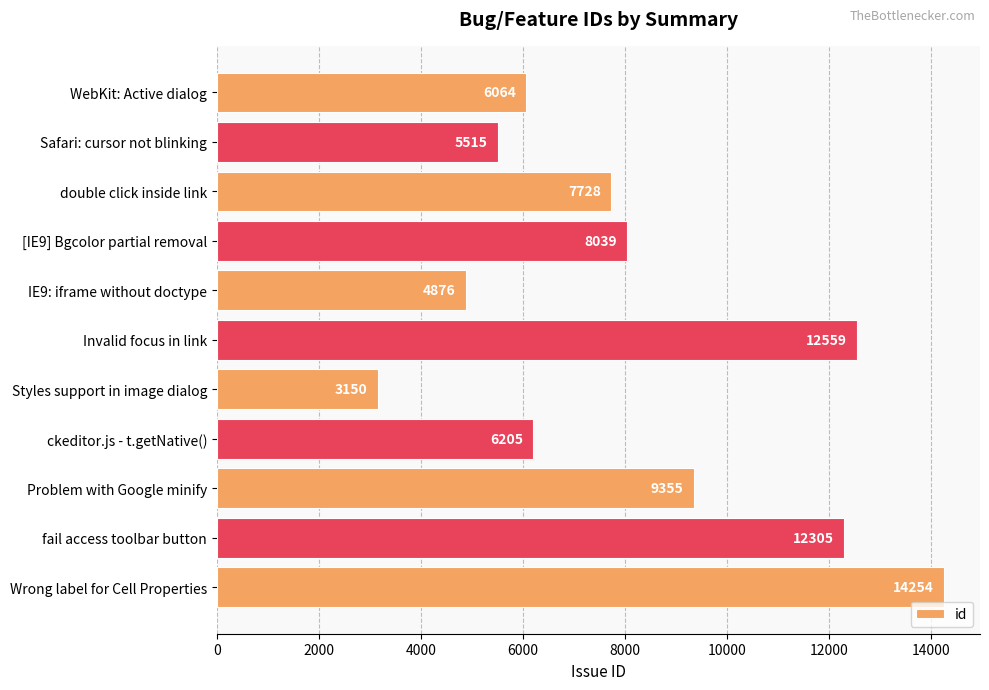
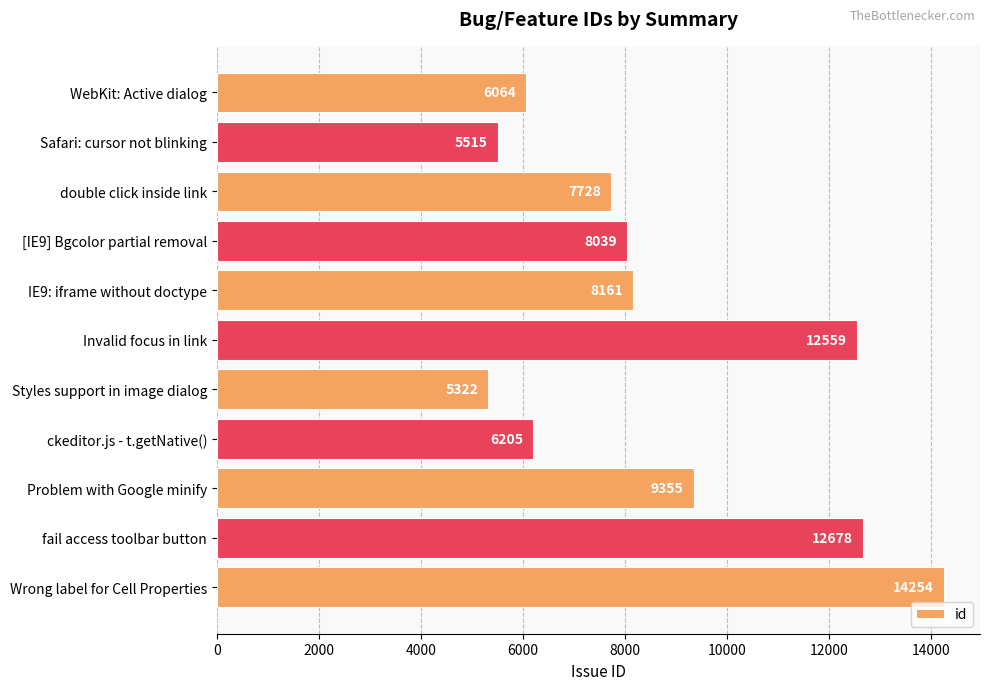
  {
    "WebKit: Active dialog": 6064,
    "Safari: cursor not blinking": 5515,
    "double click inside link": 7728,
    "[IE9] Bgcolor partial removal": 8039,
-   "IE9: iframe without doctype": 4876,
+   "IE9: iframe without doctype": 8161,
    "Invalid focus in link": 12559,
-   "Styles support in image dialog": 3150,
+   "Styles support in image dialog": 5322,
    "ckeditor.js - t.getNative()": 6205,
    "Problem with Google minify": 9355,
-   "fail access toolbar button": 12305,
+   "fail access toolbar button": 12678,
    "Wrong label for Cell Properties": 14254
  }
